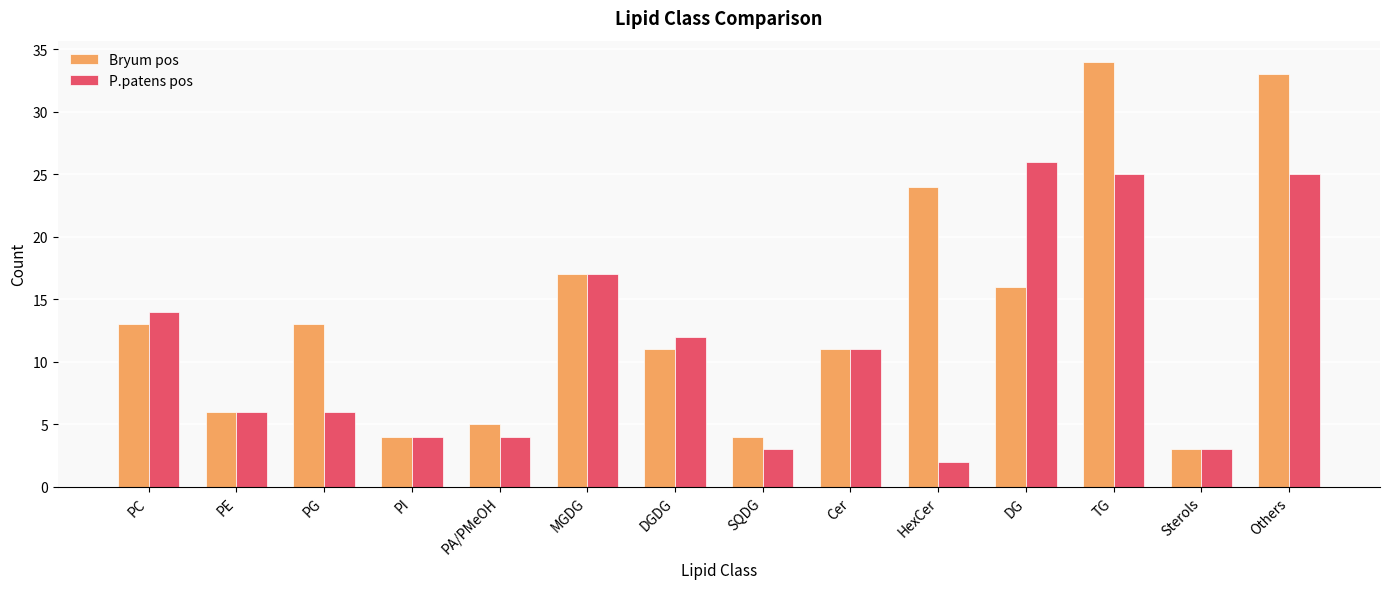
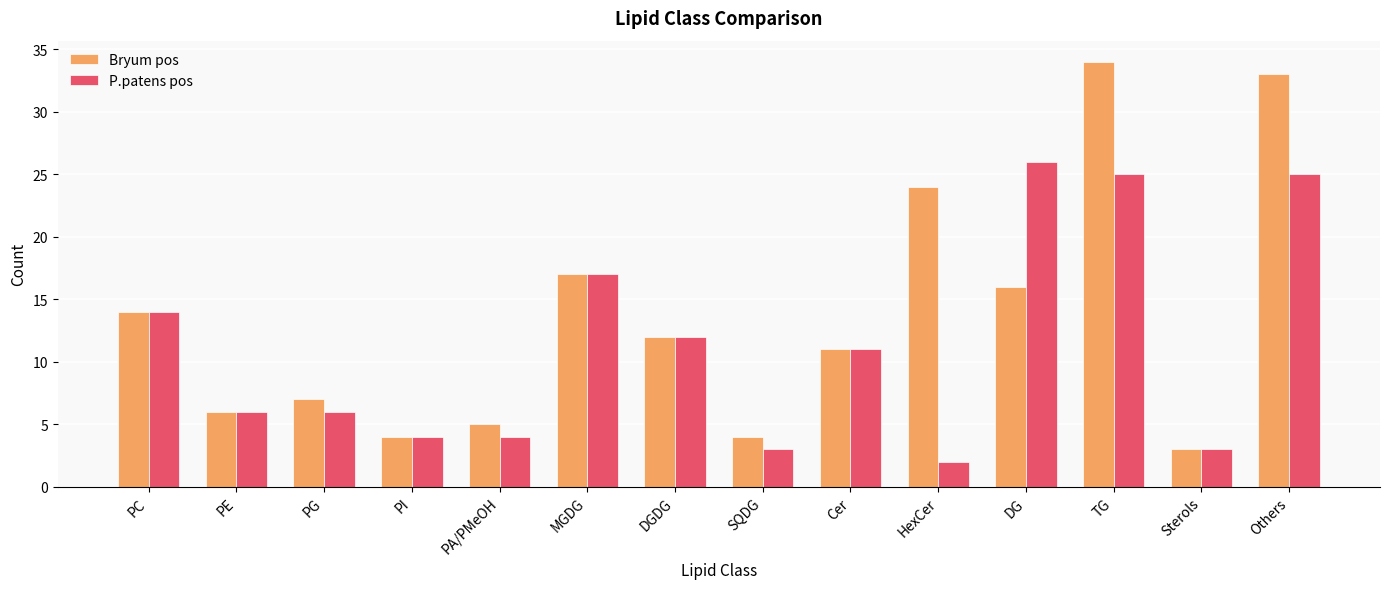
  {
    "Bryum pos": {
-     "PC": 13,
+     "PC": 14,
      "PE": 6,
-     "PG": 13,
+     "PG": 7,
      "PI": 4,
      "PA/PMeOH": 5,
      "MGDG": 17,
-     "DGDG": 11,
+     "DGDG": 12,
      "SQDG": 4,
      "Cer": 11,
      "HexCer": 24,
      "DG": 16,
      "TG": 34,
      "Sterols": 3,
      "Others": 33
    },
    "P.patens pos": {
      "PC": 14,
      "PE": 6,
      "PG": 6,
      "PI": 4,
      "PA/PMeOH": 4,
      "MGDG": 17,
      "DGDG": 12,
      "SQDG": 3,
      "Cer": 11,
      "HexCer": 2,
      "DG": 26,
      "TG": 25,
      "Sterols": 3,
      "Others": 25
    }
  }
